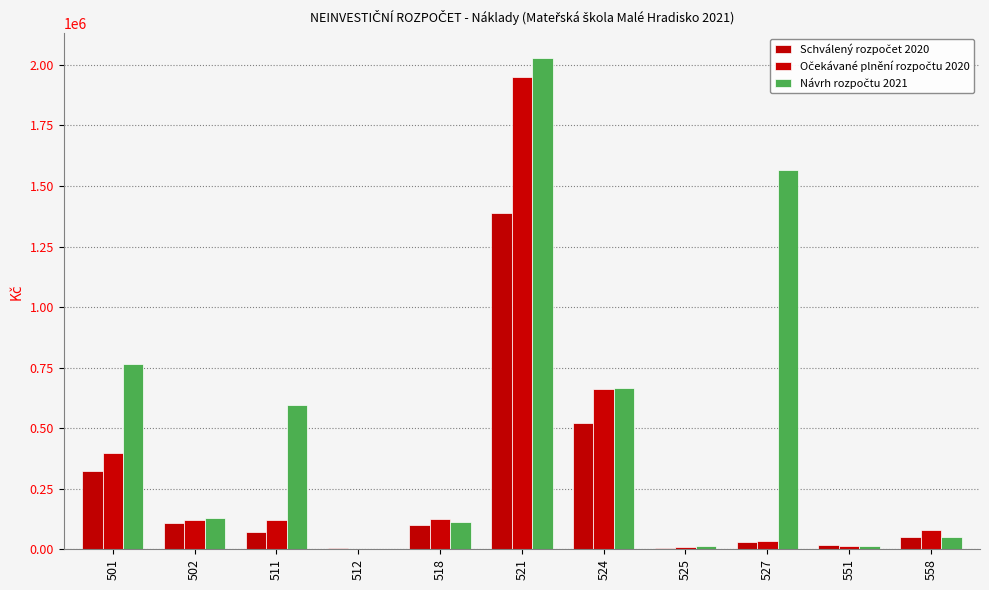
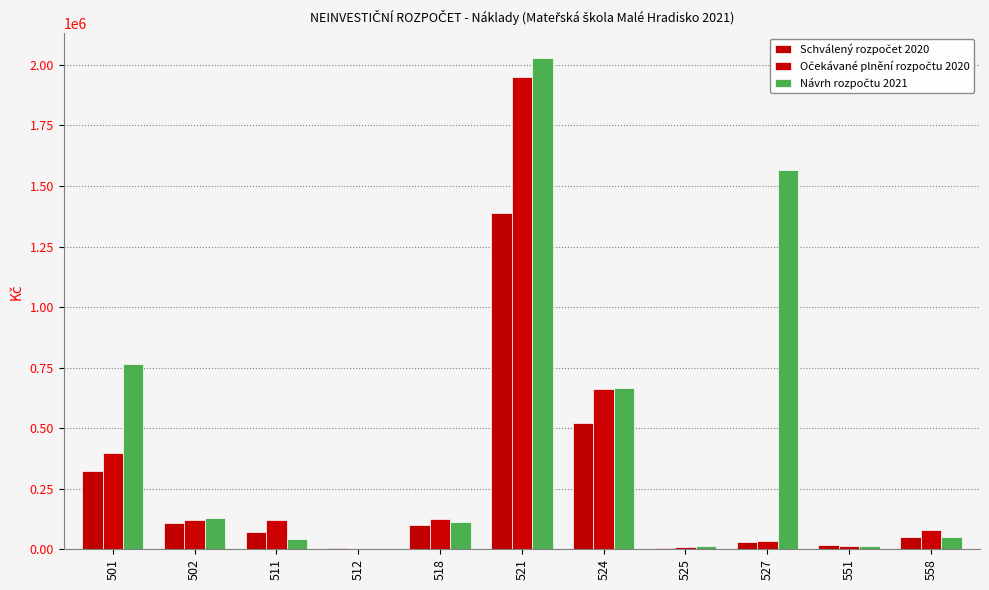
  {
    "Návrh rozpočtu 2021": {
      "501": 770000,
      "502": 130000,
-     "511": 600000,
+     "511": 40000,
      "518": 110000,
      "521": 2030000,
      "524": 670000,
      "525": 10000,
      "527": 1570000,
      "551": 10000,
      "558": 50000
    }
  }
